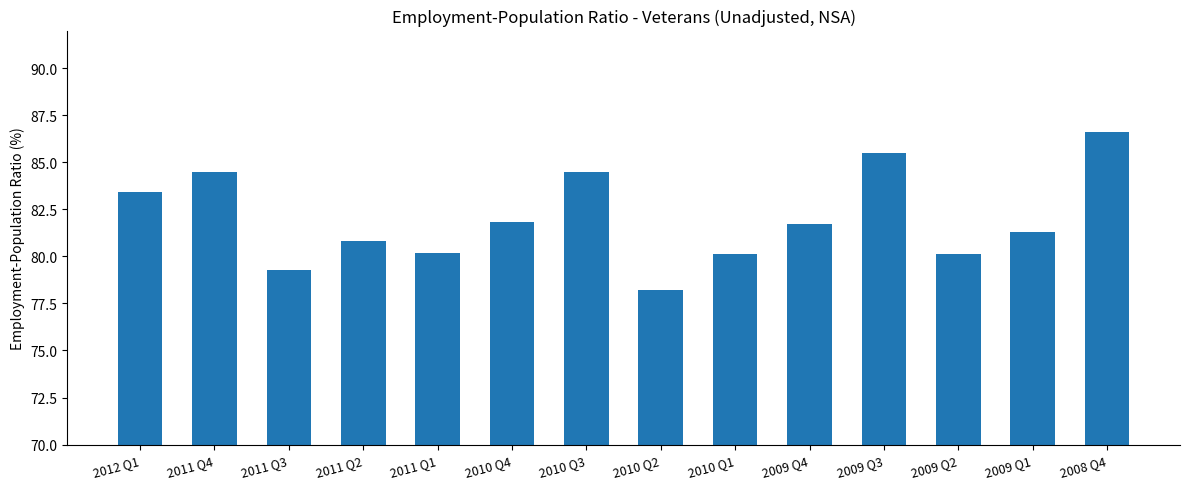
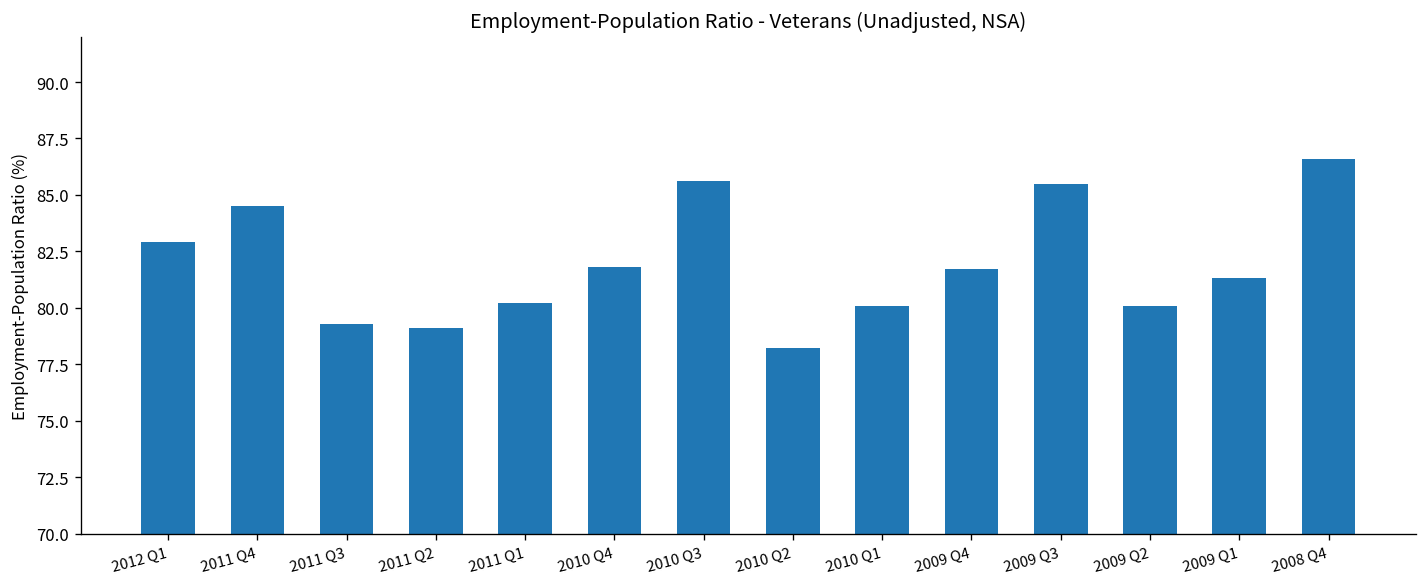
  {
-   "2012 Q1": 83.4,
+   "2012 Q1": 82.9,
    "2011 Q4": 84.5,
    "2011 Q3": 79.3,
-   "2011 Q2": 80.8,
+   "2011 Q2": 79.1,
    "2011 Q1": 80.2,
    "2010 Q4": 81.8,
-   "2010 Q3": 84.5,
+   "2010 Q3": 85.6,
    "2010 Q2": 78.2,
    "2010 Q1": 80.1,
    "2009 Q4": 81.7,
    "2009 Q3": 85.5,
    "2009 Q2": 80.1,
    "2009 Q1": 81.3,
    "2008 Q4": 86.6
  }
